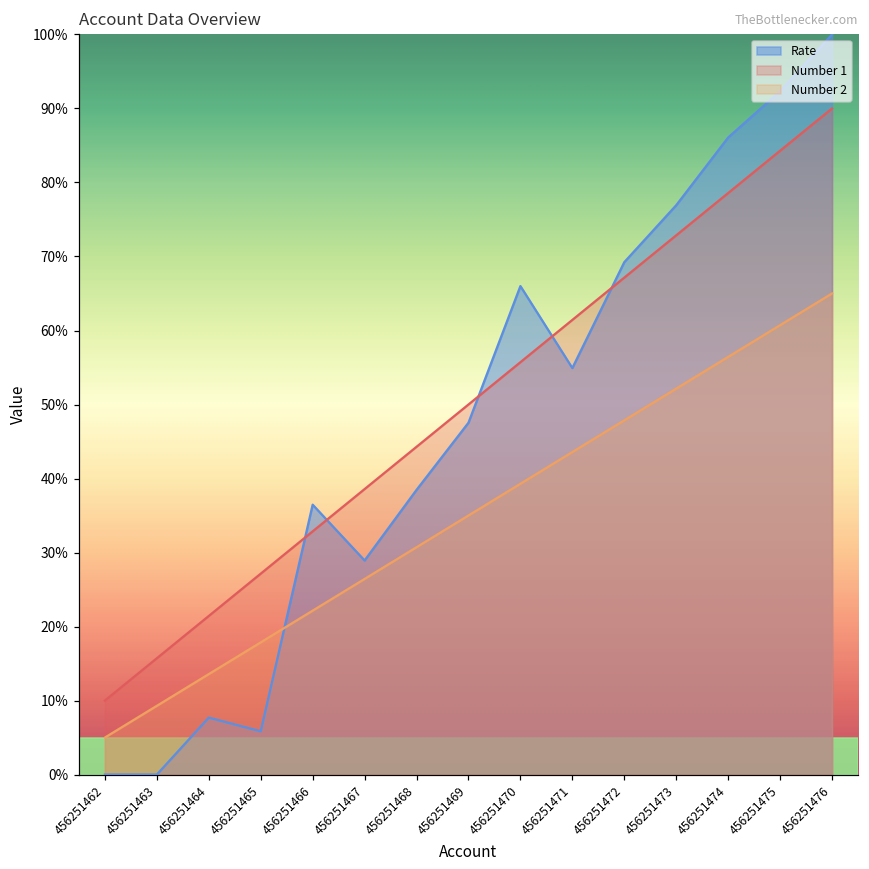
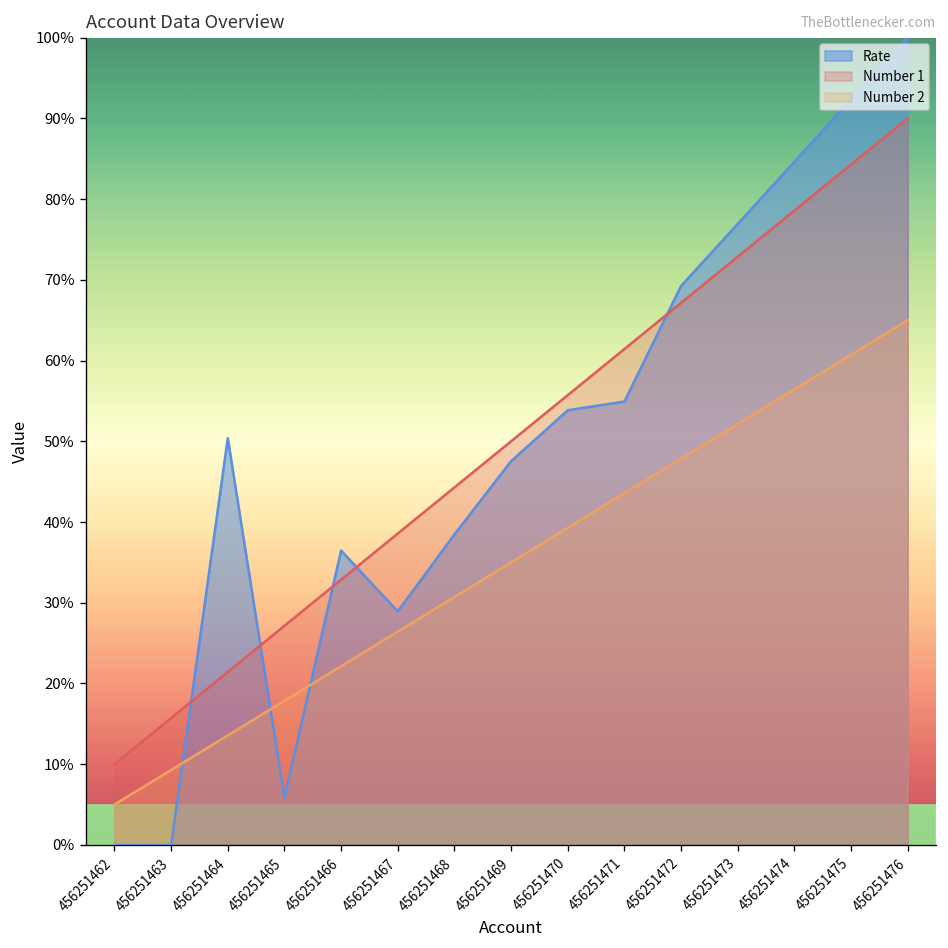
  {
    "Rate": {
-     "456251464": "8%",
+     "456251464": "50%",
      "456251465": "6%",
      "456251466": "36%",
      "456251467": "29%",
      "456251468": "38%",
      "456251469": "48%",
-     "456251470": "66%",
+     "456251470": "54%",
      "456251471": "55%",
      "456251472": "69%",
      "456251473": "77%",
-     "456251474": "86%",
+     "456251474": "85%",
      "456251476": "100%"
    }
  }
